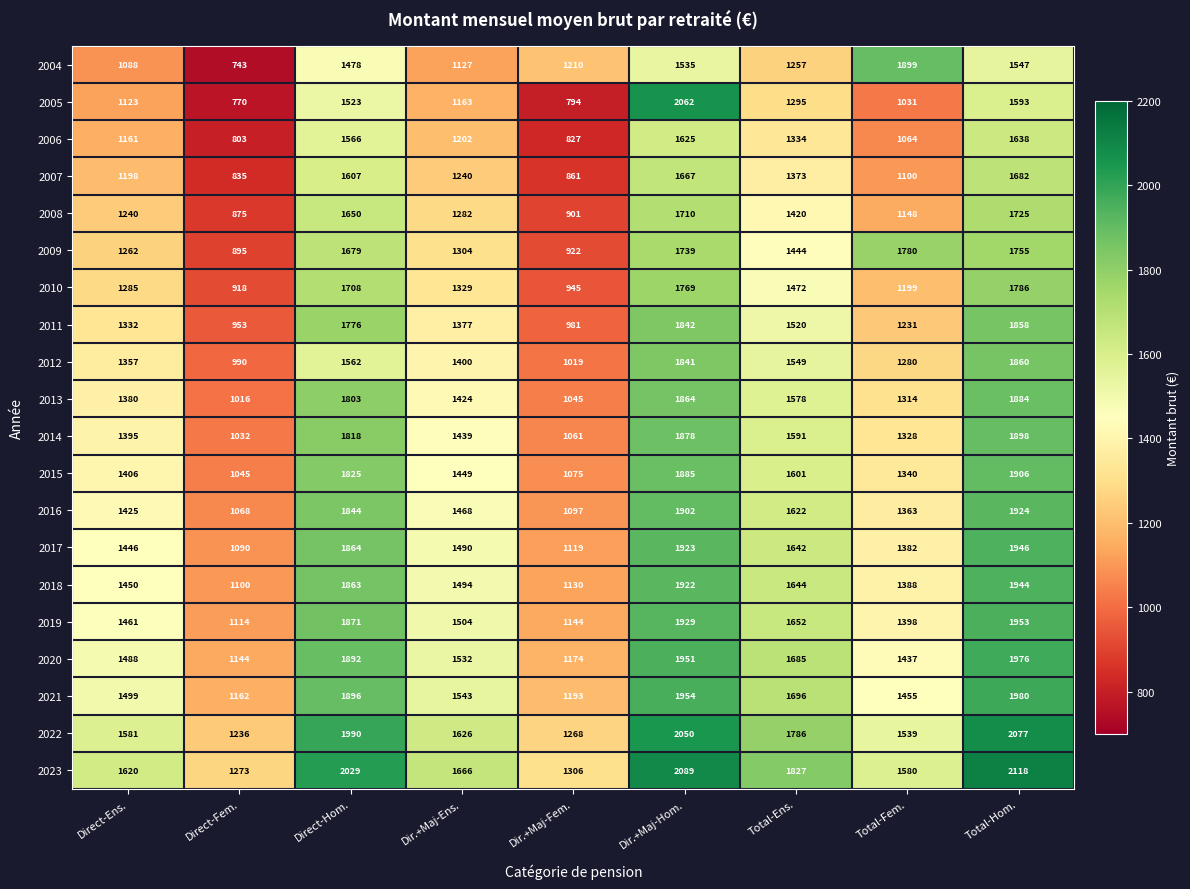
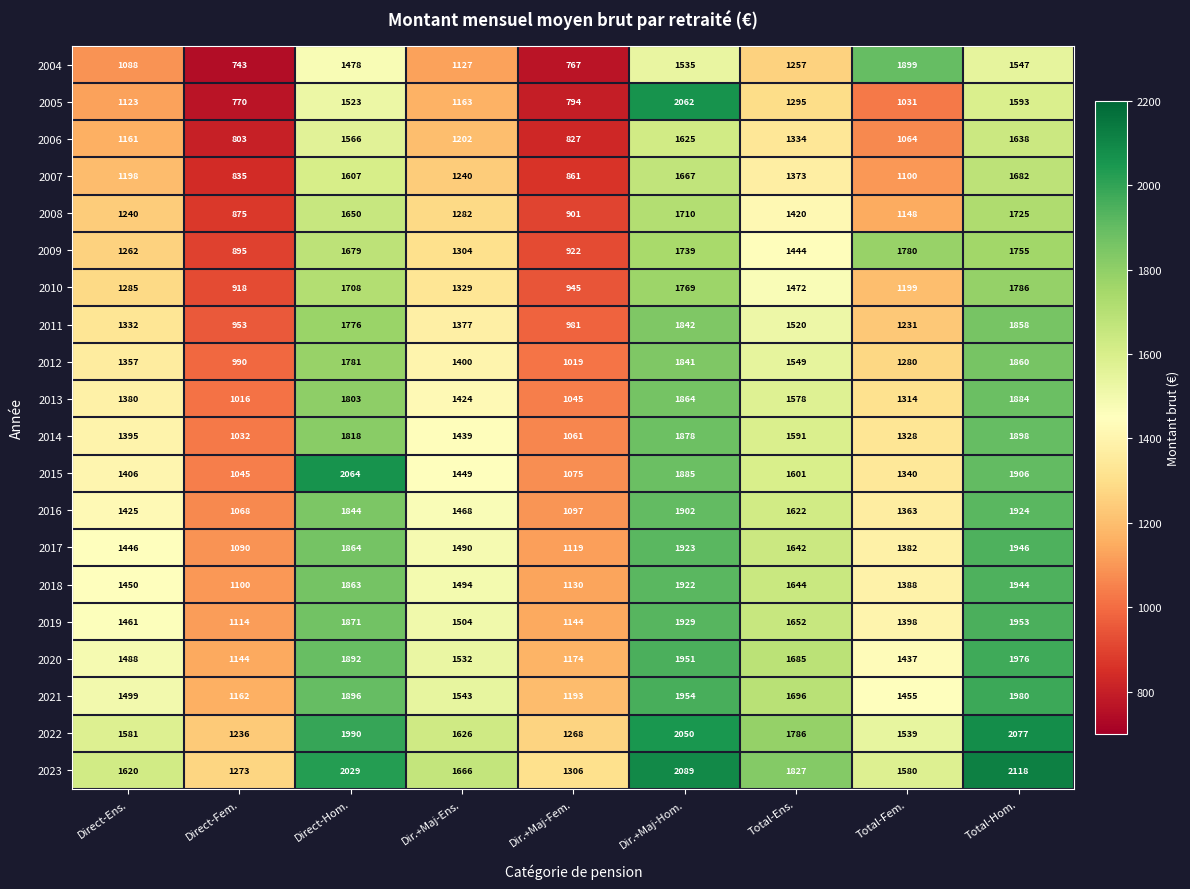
  {
    "2004": {
      "Direct-Ens.": 1088,
      "Direct-Fem.": 743,
      "Direct-Hom.": 1478,
      "Dir.+Maj-Ens.": 1127,
-     "Dir.+Maj-Fem.": 1210,
+     "Dir.+Maj-Fem.": 767,
      "Dir.+Maj-Hom.": 1535,
      "Total-Ens.": 1257,
      "Total-Fem.": 1899,
      "Total-Hom.": 1547
    },
    "2005": {
      "Direct-Ens.": 1123,
      "Direct-Fem.": 770,
      "Direct-Hom.": 1523,
      "Dir.+Maj-Ens.": 1163,
      "Dir.+Maj-Fem.": 794,
      "Dir.+Maj-Hom.": 2062,
      "Total-Ens.": 1295,
      "Total-Fem.": 1031,
      "Total-Hom.": 1593
    },
    "2006": {
      "Direct-Ens.": 1161,
      "Direct-Fem.": 803,
      "Direct-Hom.": 1566,
      "Dir.+Maj-Ens.": 1202,
      "Dir.+Maj-Fem.": 827,
      "Dir.+Maj-Hom.": 1625,
      "Total-Ens.": 1334,
      "Total-Fem.": 1064,
      "Total-Hom.": 1638
    },
    "2007": {
      "Direct-Ens.": 1198,
      "Direct-Fem.": 835,
      "Direct-Hom.": 1607,
      "Dir.+Maj-Ens.": 1240,
      "Dir.+Maj-Fem.": 861,
      "Dir.+Maj-Hom.": 1667,
      "Total-Ens.": 1373,
      "Total-Fem.": 1100,
      "Total-Hom.": 1682
    },
    "2008": {
      "Direct-Ens.": 1240,
      "Direct-Fem.": 875,
      "Direct-Hom.": 1650,
      "Dir.+Maj-Ens.": 1282,
      "Dir.+Maj-Fem.": 901,
      "Dir.+Maj-Hom.": 1710,
      "Total-Ens.": 1420,
      "Total-Fem.": 1148,
      "Total-Hom.": 1725
    },
    "2009": {
      "Direct-Ens.": 1262,
      "Direct-Fem.": 895,
      "Direct-Hom.": 1679,
      "Dir.+Maj-Ens.": 1304,
      "Dir.+Maj-Fem.": 922,
      "Dir.+Maj-Hom.": 1739,
      "Total-Ens.": 1444,
      "Total-Fem.": 1780,
      "Total-Hom.": 1755
    },
    "2010": {
      "Direct-Ens.": 1285,
      "Direct-Fem.": 918,
      "Direct-Hom.": 1708,
      "Dir.+Maj-Ens.": 1329,
      "Dir.+Maj-Fem.": 945,
      "Dir.+Maj-Hom.": 1769,
      "Total-Ens.": 1472,
      "Total-Fem.": 1199,
      "Total-Hom.": 1786
    },
    "2011": {
      "Direct-Ens.": 1332,
      "Direct-Fem.": 953,
      "Direct-Hom.": 1776,
      "Dir.+Maj-Ens.": 1377,
      "Dir.+Maj-Fem.": 981,
      "Dir.+Maj-Hom.": 1842,
      "Total-Ens.": 1520,
      "Total-Fem.": 1231,
      "Total-Hom.": 1858
    },
    "2012": {
      "Direct-Ens.": 1357,
      "Direct-Fem.": 990,
-     "Direct-Hom.": 1562,
+     "Direct-Hom.": 1781,
      "Dir.+Maj-Ens.": 1400,
      "Dir.+Maj-Fem.": 1019,
      "Dir.+Maj-Hom.": 1841,
      "Total-Ens.": 1549,
      "Total-Fem.": 1280,
      "Total-Hom.": 1860
    },
    "2013": {
      "Direct-Ens.": 1380,
      "Direct-Fem.": 1016,
      "Direct-Hom.": 1803,
      "Dir.+Maj-Ens.": 1424,
      "Dir.+Maj-Fem.": 1045,
      "Dir.+Maj-Hom.": 1864,
      "Total-Ens.": 1578,
      "Total-Fem.": 1314,
      "Total-Hom.": 1884
    },
    "2014": {
      "Direct-Ens.": 1395,
      "Direct-Fem.": 1032,
      "Direct-Hom.": 1818,
      "Dir.+Maj-Ens.": 1439,
      "Dir.+Maj-Fem.": 1061,
      "Dir.+Maj-Hom.": 1878,
      "Total-Ens.": 1591,
      "Total-Fem.": 1328,
      "Total-Hom.": 1898
    },
    "2015": {
      "Direct-Ens.": 1406,
      "Direct-Fem.": 1045,
-     "Direct-Hom.": 1825,
+     "Direct-Hom.": 2064,
      "Dir.+Maj-Ens.": 1449,
      "Dir.+Maj-Fem.": 1075,
      "Dir.+Maj-Hom.": 1885,
      "Total-Ens.": 1601,
      "Total-Fem.": 1340,
      "Total-Hom.": 1906
    },
    "2016": {
      "Direct-Ens.": 1425,
      "Direct-Fem.": 1068,
      "Direct-Hom.": 1844,
      "Dir.+Maj-Ens.": 1468,
      "Dir.+Maj-Fem.": 1097,
      "Dir.+Maj-Hom.": 1902,
      "Total-Ens.": 1622,
      "Total-Fem.": 1363,
      "Total-Hom.": 1924
    },
    "2017": {
      "Direct-Ens.": 1446,
      "Direct-Fem.": 1090,
      "Direct-Hom.": 1864,
      "Dir.+Maj-Ens.": 1490,
      "Dir.+Maj-Fem.": 1119,
      "Dir.+Maj-Hom.": 1923,
      "Total-Ens.": 1642,
      "Total-Fem.": 1382,
      "Total-Hom.": 1946
    },
    "2018": {
      "Direct-Ens.": 1450,
      "Direct-Fem.": 1100,
      "Direct-Hom.": 1863,
      "Dir.+Maj-Ens.": 1494,
      "Dir.+Maj-Fem.": 1130,
      "Dir.+Maj-Hom.": 1922,
      "Total-Ens.": 1644,
      "Total-Fem.": 1388,
      "Total-Hom.": 1944
    },
    "2019": {
      "Direct-Ens.": 1461,
      "Direct-Fem.": 1114,
      "Direct-Hom.": 1871,
      "Dir.+Maj-Ens.": 1504,
      "Dir.+Maj-Fem.": 1144,
      "Dir.+Maj-Hom.": 1929,
      "Total-Ens.": 1652,
      "Total-Fem.": 1398,
      "Total-Hom.": 1953
    },
    "2020": {
      "Direct-Ens.": 1488,
      "Direct-Fem.": 1144,
      "Direct-Hom.": 1892,
      "Dir.+Maj-Ens.": 1532,
      "Dir.+Maj-Fem.": 1174,
      "Dir.+Maj-Hom.": 1951,
      "Total-Ens.": 1685,
      "Total-Fem.": 1437,
      "Total-Hom.": 1976
    },
    "2021": {
      "Direct-Ens.": 1499,
      "Direct-Fem.": 1162,
      "Direct-Hom.": 1896,
      "Dir.+Maj-Ens.": 1543,
      "Dir.+Maj-Fem.": 1193,
      "Dir.+Maj-Hom.": 1954,
      "Total-Ens.": 1696,
      "Total-Fem.": 1455,
      "Total-Hom.": 1980
    },
    "2022": {
      "Direct-Ens.": 1581,
      "Direct-Fem.": 1236,
      "Direct-Hom.": 1990,
      "Dir.+Maj-Ens.": 1626,
      "Dir.+Maj-Fem.": 1268,
      "Dir.+Maj-Hom.": 2050,
      "Total-Ens.": 1786,
      "Total-Fem.": 1539,
      "Total-Hom.": 2077
    },
    "2023": {
      "Direct-Ens.": 1620,
      "Direct-Fem.": 1273,
      "Direct-Hom.": 2029,
      "Dir.+Maj-Ens.": 1666,
      "Dir.+Maj-Fem.": 1306,
      "Dir.+Maj-Hom.": 2089,
      "Total-Ens.": 1827,
      "Total-Fem.": 1580,
      "Total-Hom.": 2118
    }
  }
